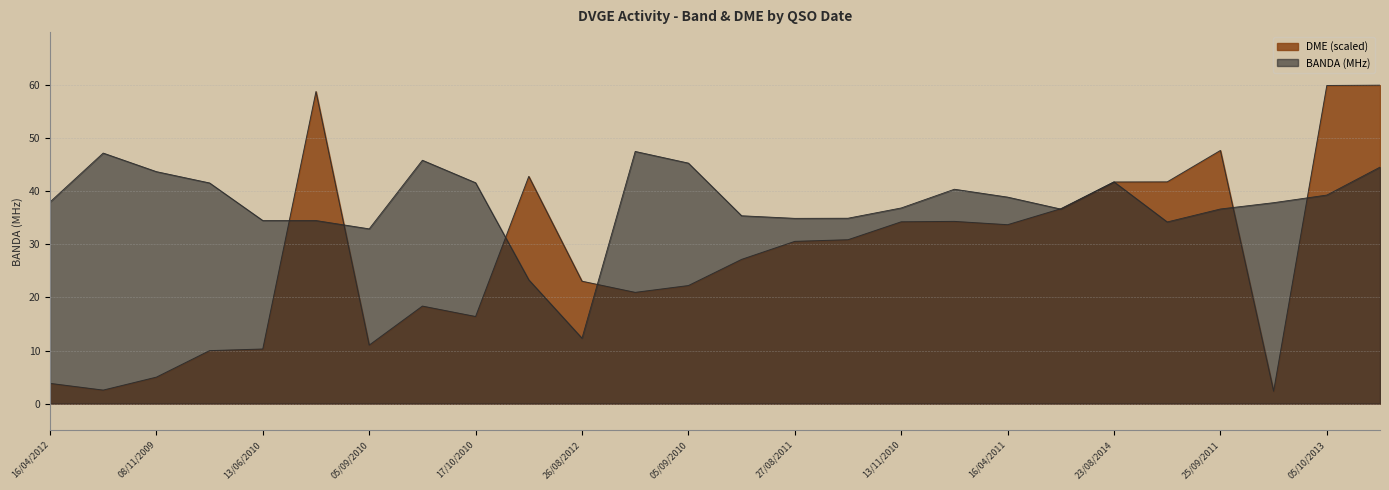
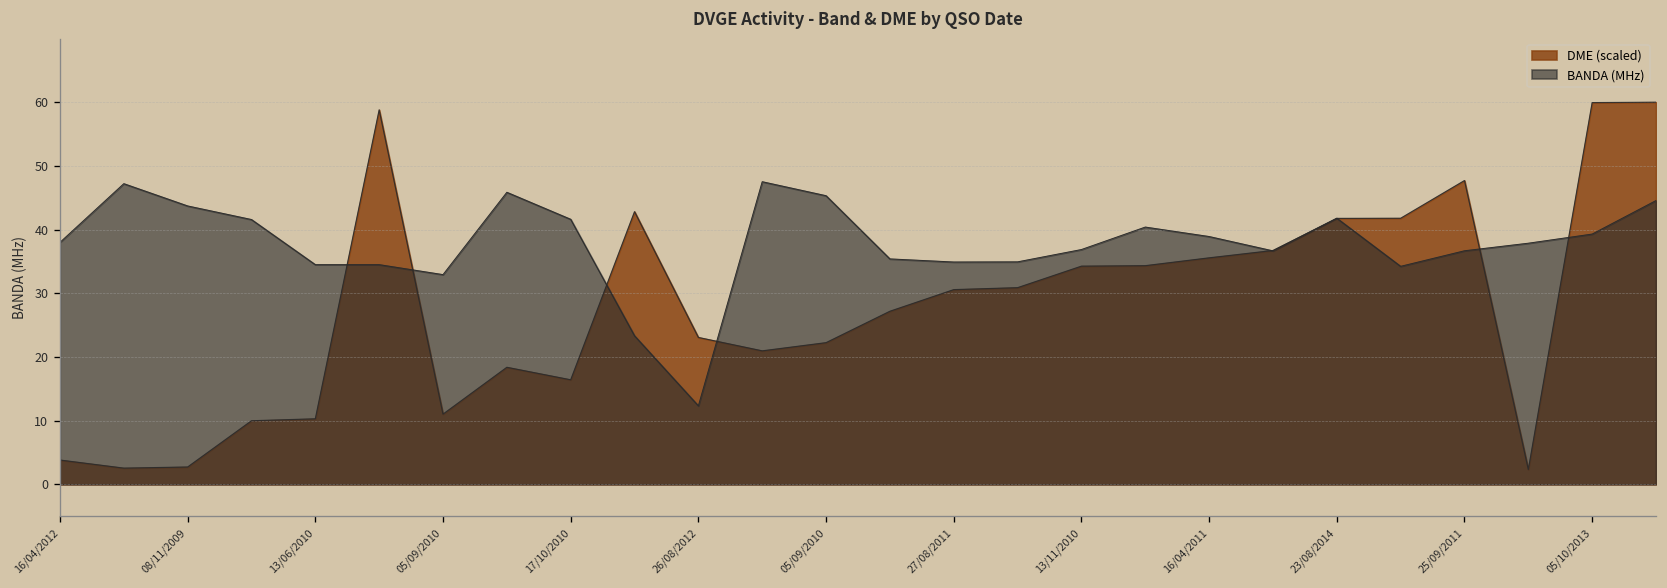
  {
    "DME (scaled)": {
      "16/04/2012": 4,
-     "08/11/2009": 5,
+     "08/11/2009": 3,
      "13/06/2010": 10,
      "17/10/2010": 16,
      "26/08/2012": 23,
      "27/08/2011": 31,
      "13/11/2010": 34,
-     "16/04/2011": 34,
+     "16/04/2011": 36,
      "25/09/2011": 48,
      "05/10/2013": 60
    },
    "BANDA (MHz)": {
      "16/04/2012": 38,
      "08/11/2009": 44,
      "13/06/2010": 34,
      "17/10/2010": 42,
      "26/08/2012": 12,
      "27/08/2011": 35,
      "13/11/2010": 37,
      "16/04/2011": 39,
      "25/09/2011": 37,
      "05/10/2013": 39
    }
  }
